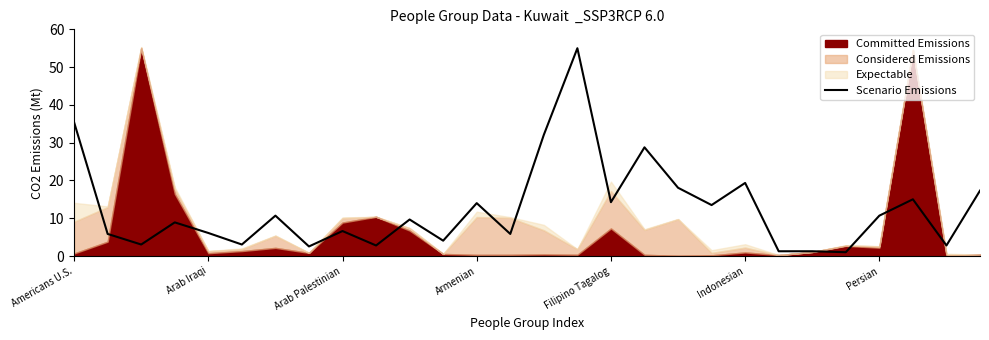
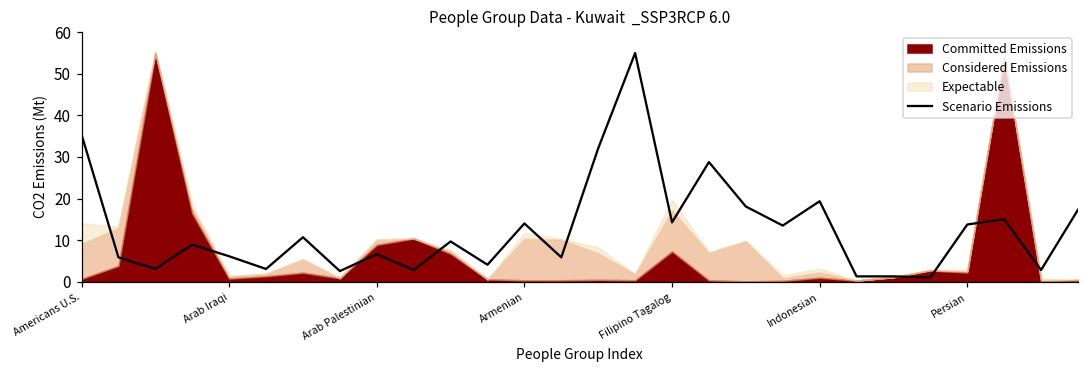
  {
    "Scenario Emissions": {
      "Americans U.S.": 35,
      "Arab Iraqi": 6,
      "Arab Palestinian": 7,
      "Armenian": 14,
      "Filipino Tagalog": 14,
      "Indonesian": 19,
-     "Persian": 11
+     "Persian": 14
    },
    "Committed Emissions": {
      "Americans U.S.": 1,
      "Arab Palestinian": 9,
      "Filipino Tagalog": 7,
      "Indonesian": 1
    },
    "Considered Emissions": {
      "Americans U.S.": 8,
      "Armenian": 10,
      "Filipino Tagalog": 10,
      "Indonesian": 1
    },
    "Expectable": {
      "Americans U.S.": 5,
      "Armenian": 1,
      "Filipino Tagalog": 3,
      "Indonesian": 1
    }
  }
